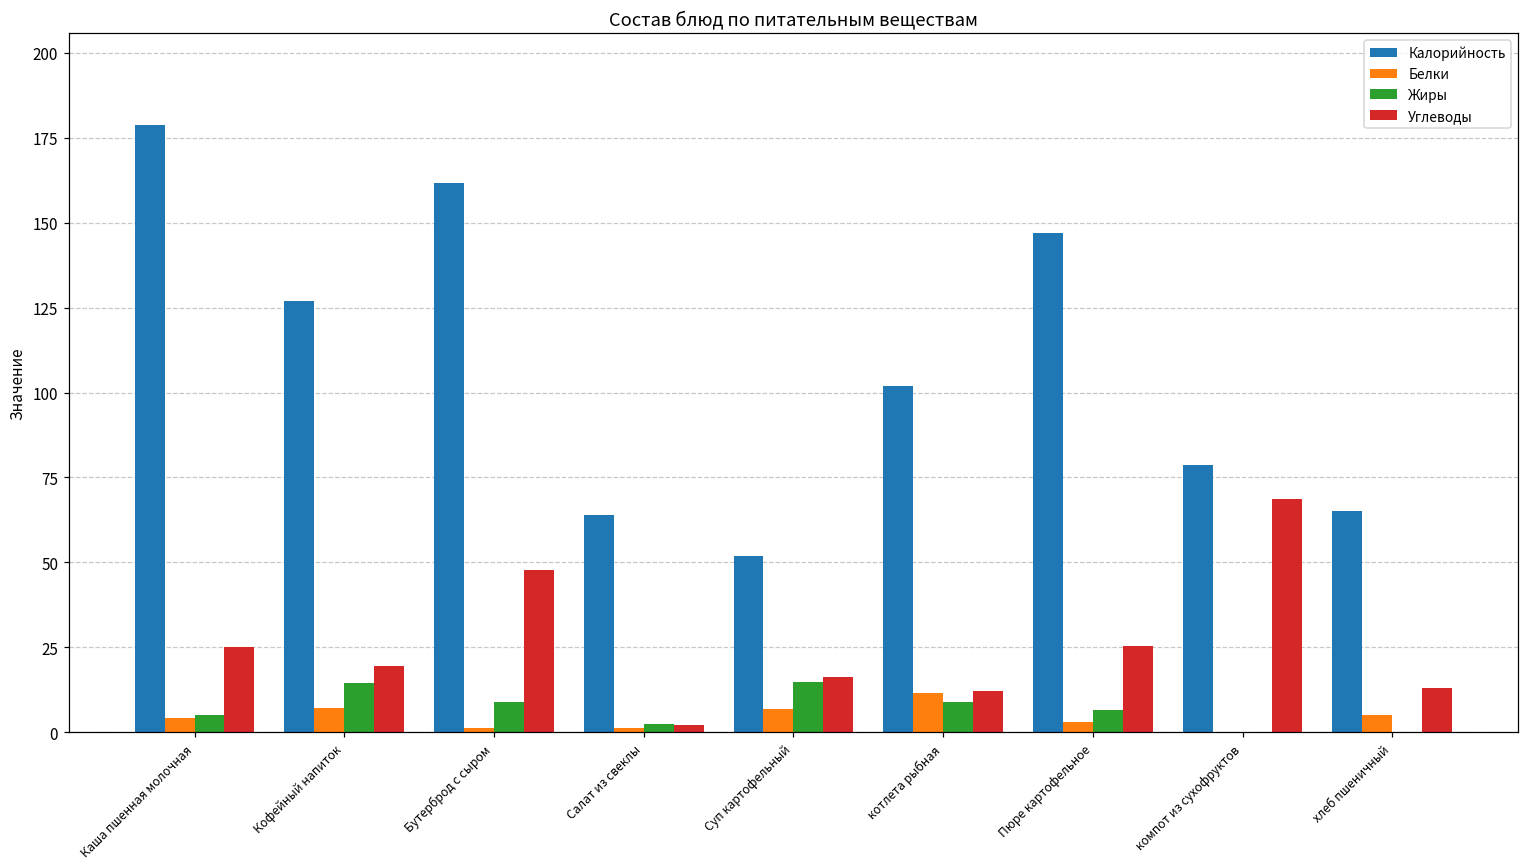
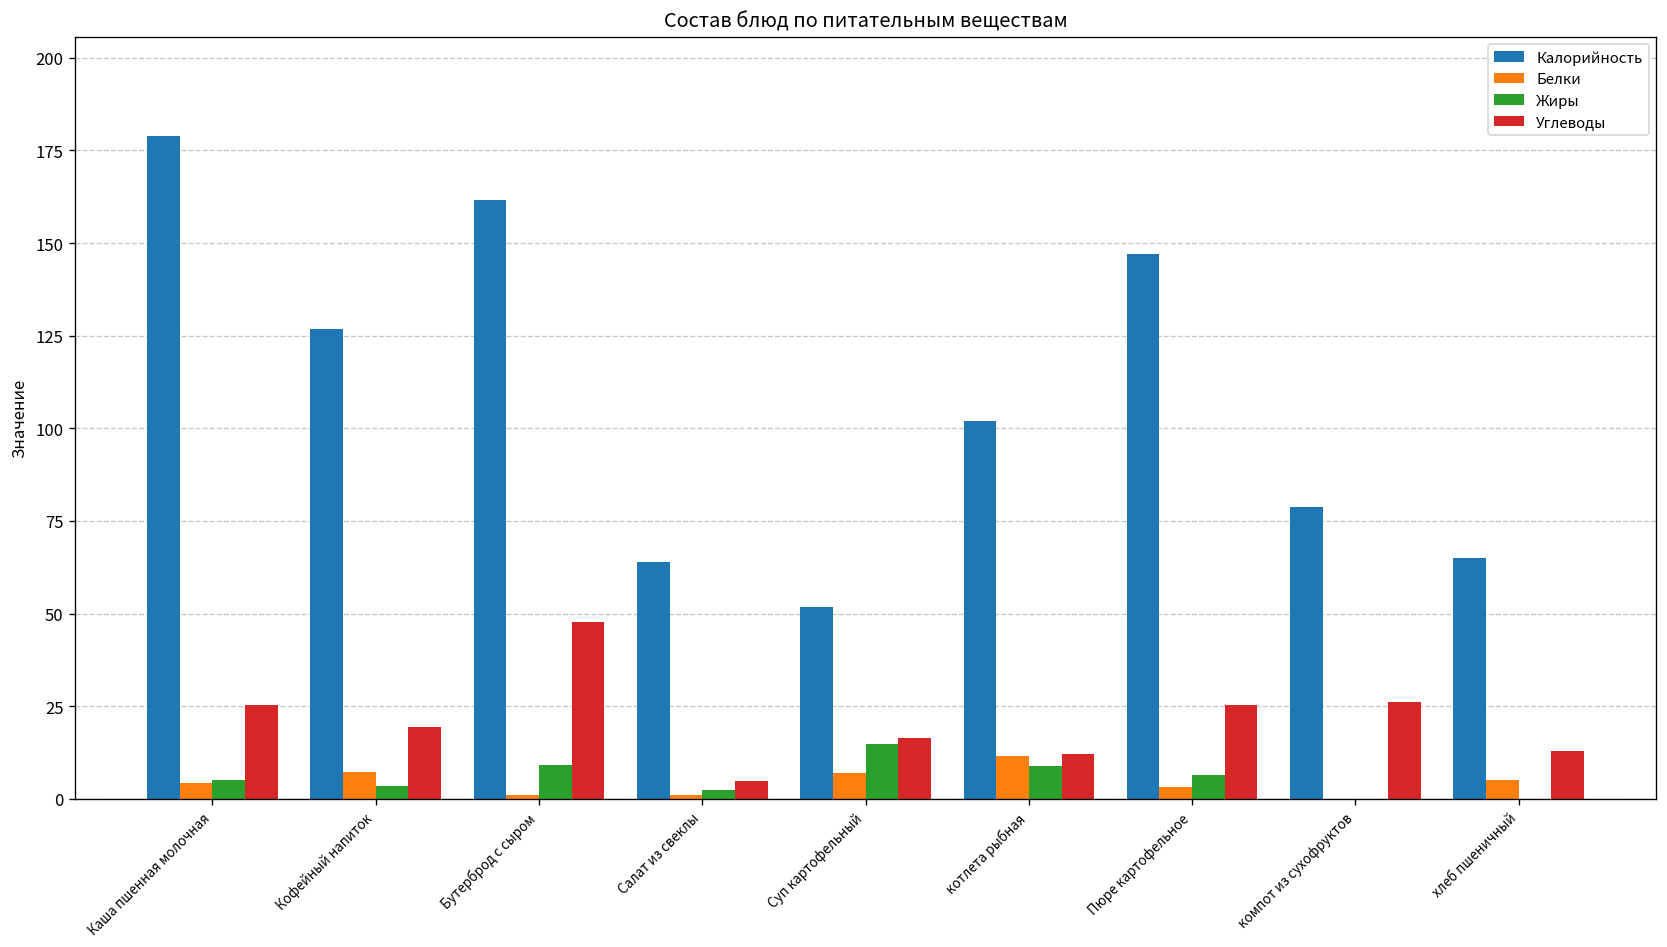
  {
    "Калорийность": {
      "Каша пшенная молочная": 179,
      "Кофейный напиток": 127,
      "Бутерброд с сыром": 162,
      "Салат из свеклы": 64,
      "Суп картофельный": 52,
      "котлета рыбная": 102,
      "Пюре картофельное": 147,
      "компот из сухофруктов": 79,
      "хлеб пшеничный": 65
    },
    "Белки": {
      "Каша пшенная молочная": 4,
      "Кофейный напиток": 7,
      "Бутерброд с сыром": 1,
      "Салат из свеклы": 1,
      "Суп картофельный": 7,
      "котлета рыбная": 12,
      "Пюре картофельное": 3,
      "компот из сухофруктов": 0,
      "хлеб пшеничный": 5
    },
    "Жиры": {
      "Каша пшенная молочная": 5,
-     "Кофейный напиток": 15,
+     "Кофейный напиток": 3,
      "Бутерброд с сыром": 9,
      "Салат из свеклы": 3,
      "Суп картофельный": 15,
      "котлета рыбная": 9,
      "Пюре картофельное": 6,
      "компот из сухофруктов": 0,
      "хлеб пшеничный": 0
    },
    "Углеводы": {
      "Каша пшенная молочная": 25,
      "Кофейный напиток": 19,
      "Бутерброд с сыром": 48,
-     "Салат из свеклы": 2,
+     "Салат из свеклы": 5,
      "Суп картофельный": 16,
      "котлета рыбная": 12,
      "Пюре картофельное": 25,
-     "компот из сухофруктов": 69,
+     "компот из сухофруктов": 26,
      "хлеб пшеничный": 13
    }
  }
